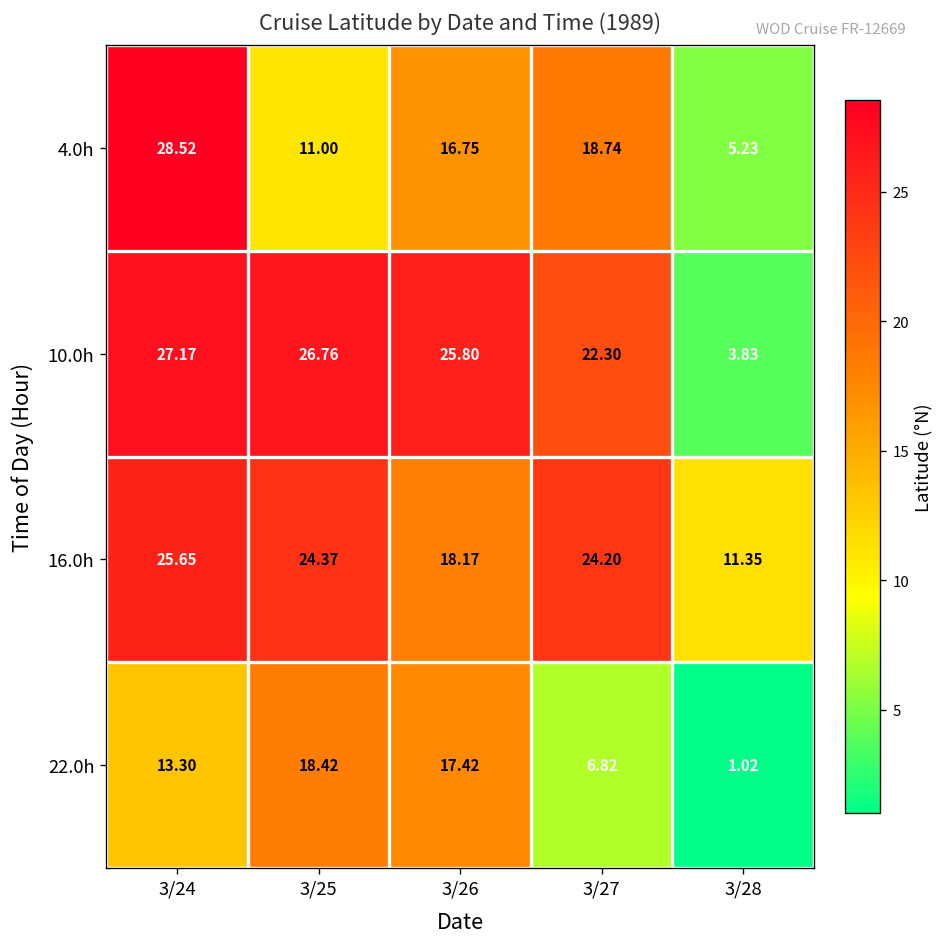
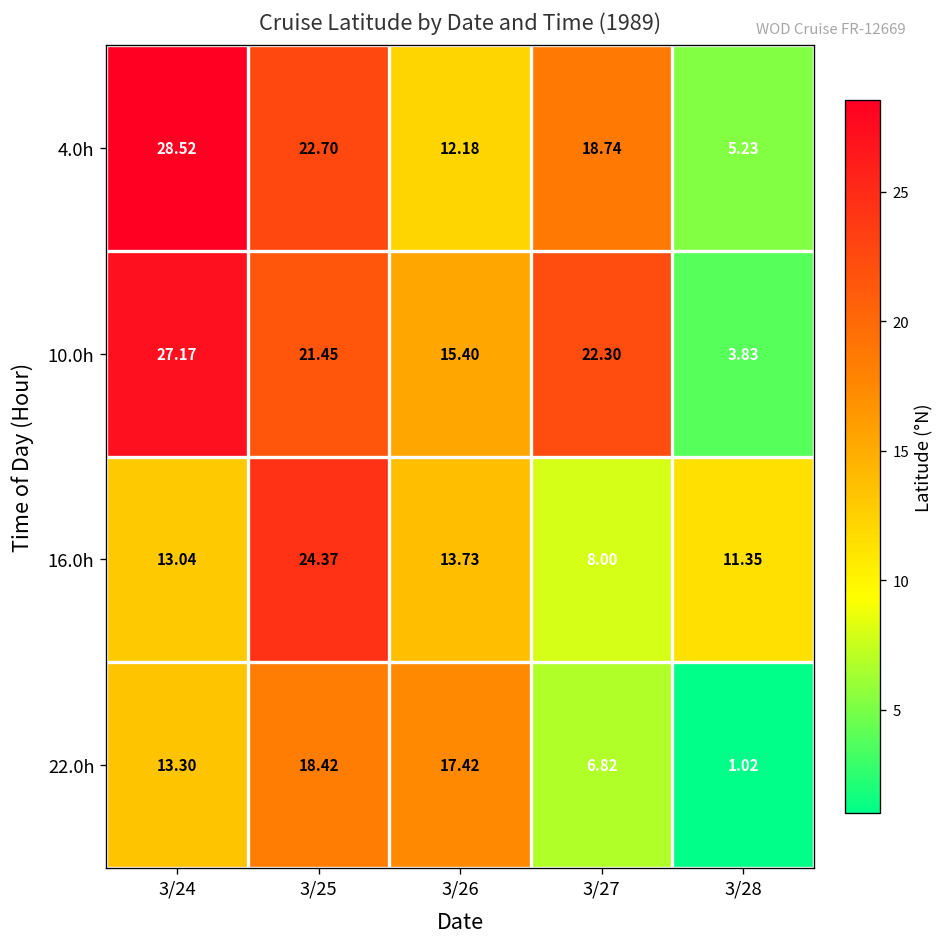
  {
    "4.0h": {
      "3/24": 28.52,
-     "3/25": 11.00,
-     "3/26": 16.75,
+     "3/25": 22.70,
+     "3/26": 12.18,
      "3/27": 18.74,
      "3/28": 5.23
    },
    "10.0h": {
      "3/24": 27.17,
-     "3/25": 26.76,
-     "3/26": 25.80,
+     "3/25": 21.45,
+     "3/26": 15.40,
      "3/27": 22.30,
      "3/28": 3.83
    },
    "16.0h": {
-     "3/24": 25.65,
+     "3/24": 13.04,
      "3/25": 24.37,
-     "3/26": 18.17,
-     "3/27": 24.20,
+     "3/26": 13.73,
+     "3/27": 8.00,
      "3/28": 11.35
    },
    "22.0h": {
      "3/24": 13.30,
      "3/25": 18.42,
      "3/26": 17.42,
      "3/27": 6.82,
      "3/28": 1.02
    }
  }
